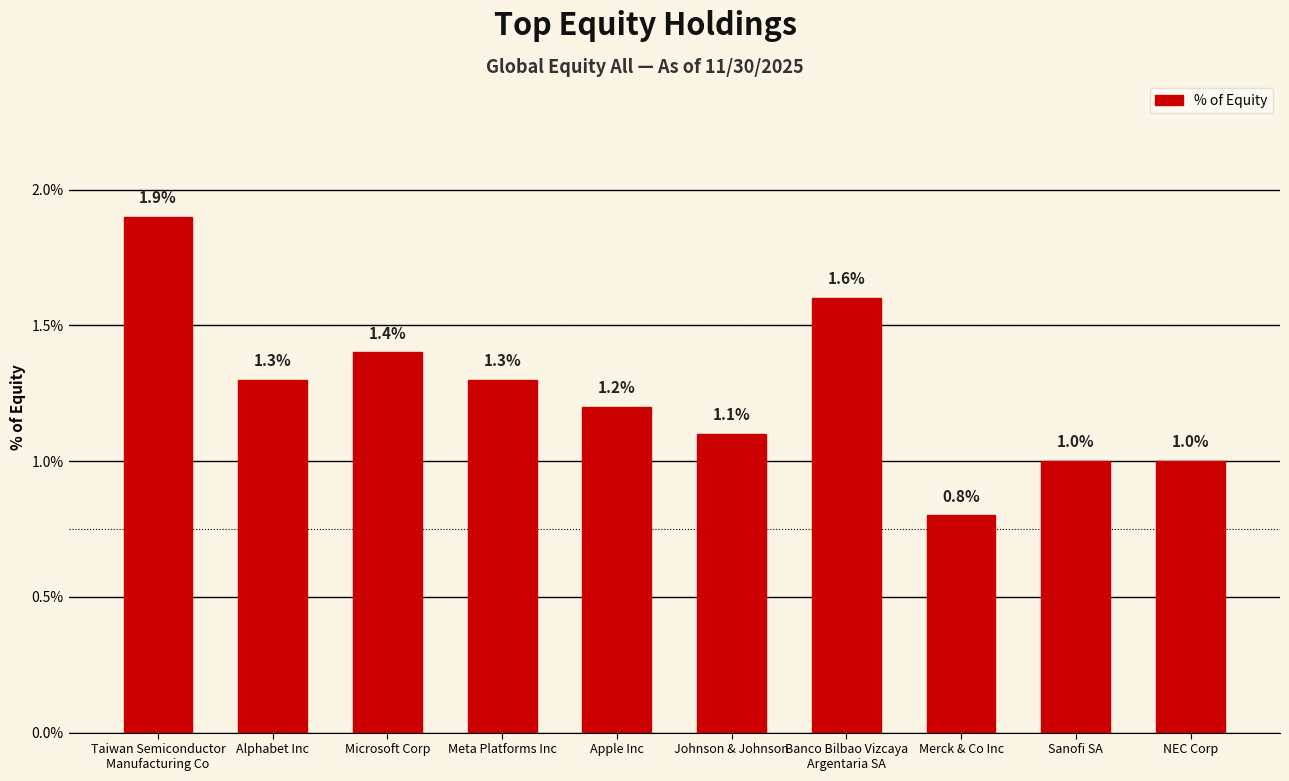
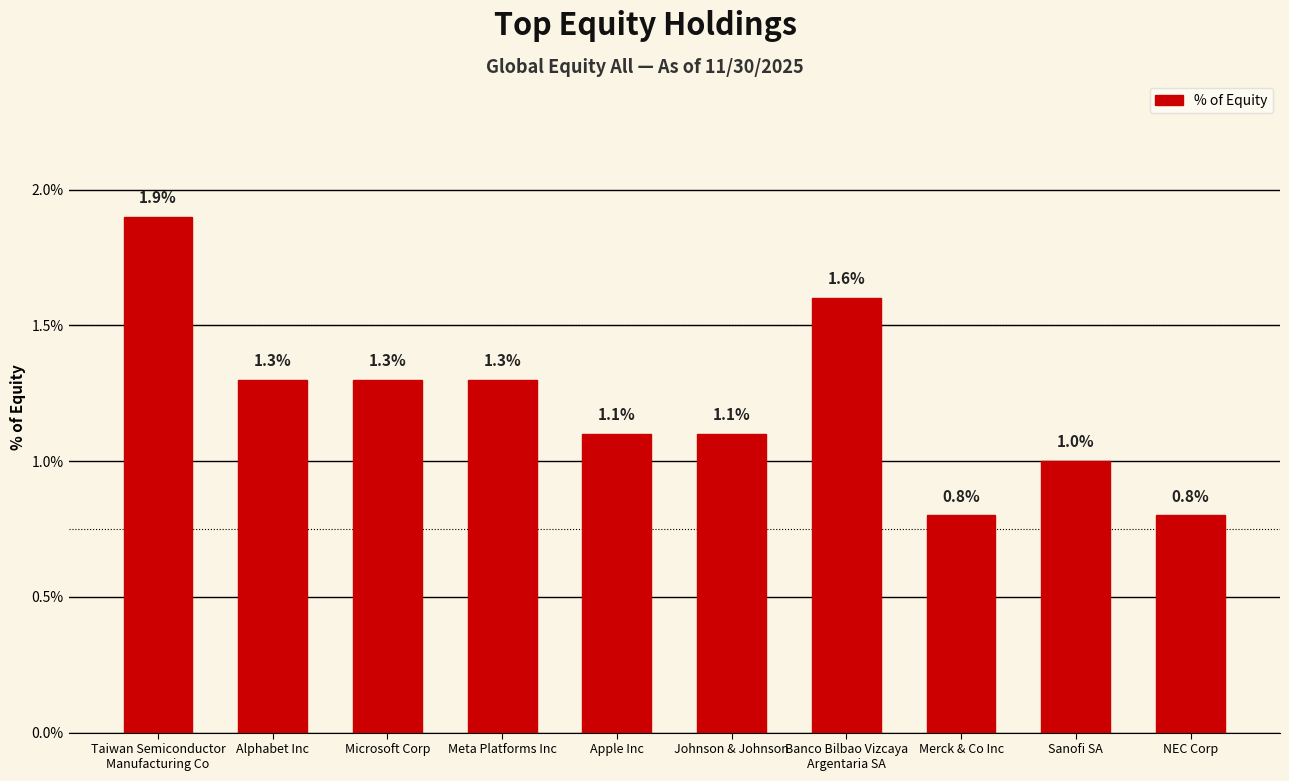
  {
    "Taiwan Semiconductor Manufacturing Co": "1.9%",
    "Alphabet Inc": "1.3%",
-   "Microsoft Corp": "1.4%",
+   "Microsoft Corp": "1.3%",
    "Meta Platforms Inc": "1.3%",
-   "Apple Inc": "1.2%",
+   "Apple Inc": "1.1%",
    "Johnson & Johnson": "1.1%",
    "Banco Bilbao Vizcaya Argentaria SA": "1.6%",
    "Merck & Co Inc": "0.8%",
    "Sanofi SA": "1.0%",
-   "NEC Corp": "1.0%"
+   "NEC Corp": "0.8%"
  }
